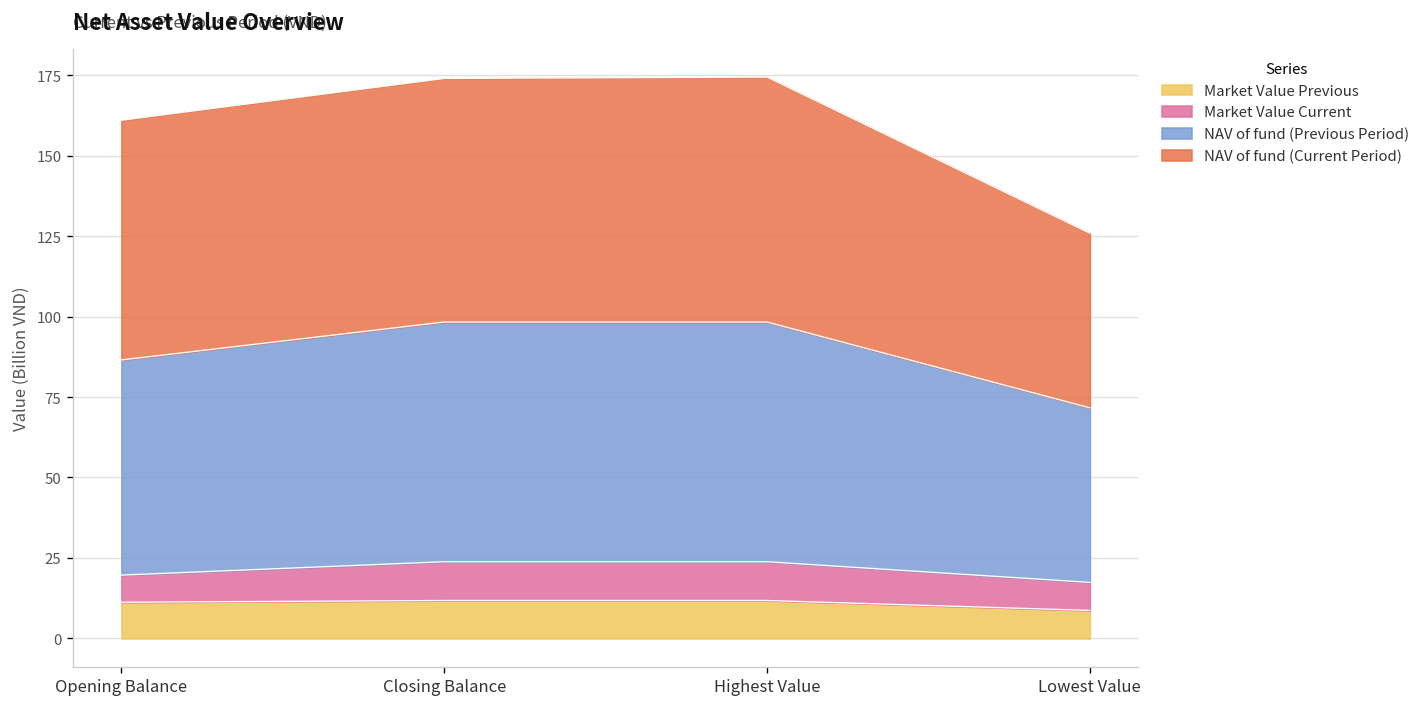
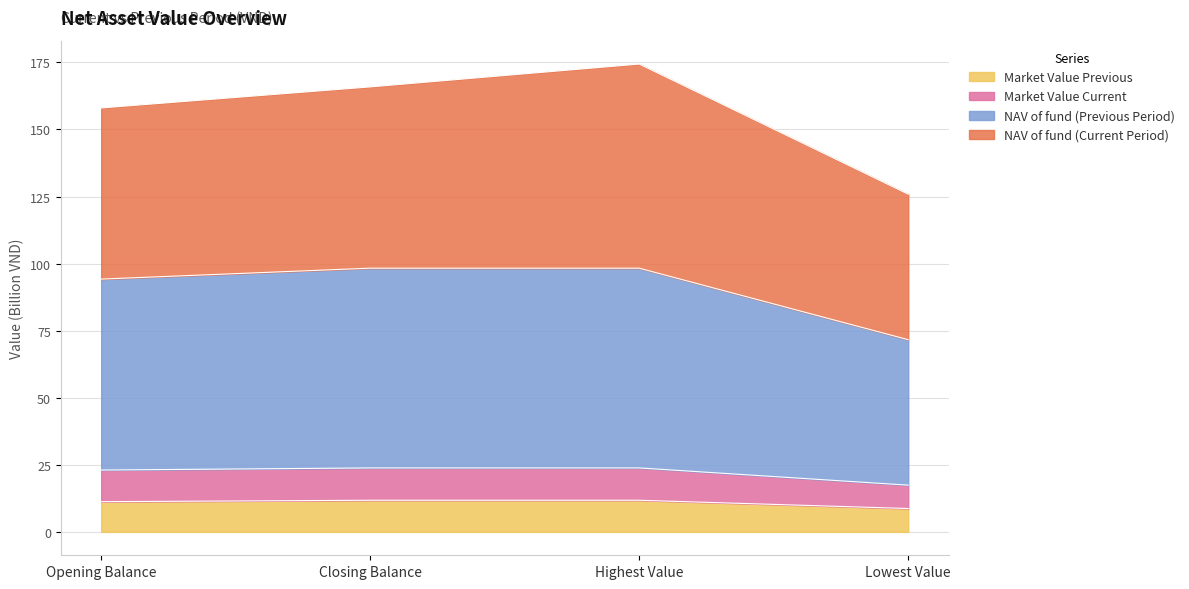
  {
    "Market Value Previous": {
      "Opening Balance": 11,
      "Closing Balance": 12,
      "Highest Value": 12,
      "Lowest Value": 9
    },
    "Market Value Current": {
-     "Opening Balance": 8,
+     "Opening Balance": 12,
      "Closing Balance": 12,
      "Highest Value": 12,
      "Lowest Value": 9
    },
    "NAV of fund (Previous Period)": {
-     "Opening Balance": 67,
+     "Opening Balance": 71,
      "Closing Balance": 74,
      "Highest Value": 74,
      "Lowest Value": 54
    },
    "NAV of fund (Current Period)": {
-     "Opening Balance": 74,
-     "Closing Balance": 76,
+     "Opening Balance": 64,
+     "Closing Balance": 68,
      "Highest Value": 76,
      "Lowest Value": 54
    }
  }
